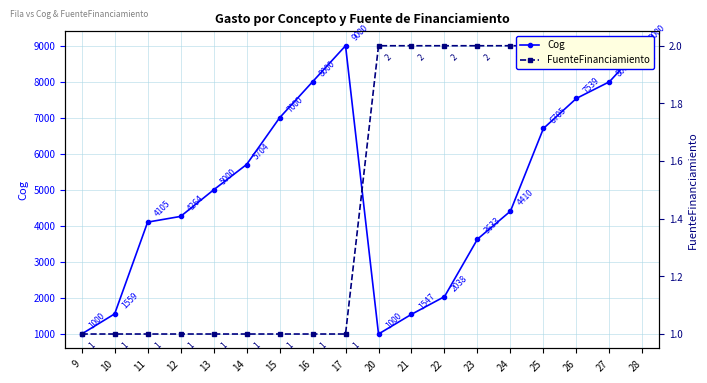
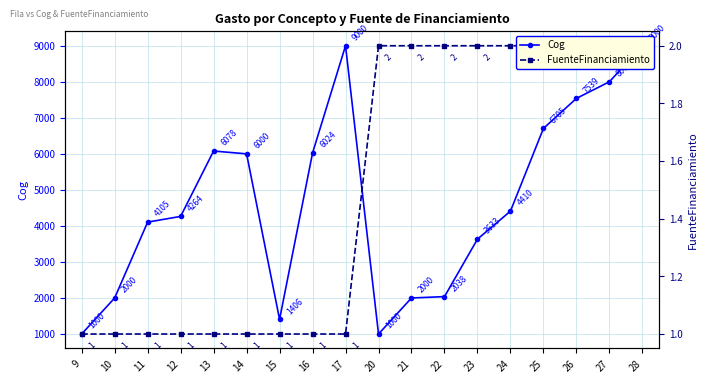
  {
    "Cog": {
      "9": 1000,
-     "10": 1559,
+     "10": 2000,
      "11": 4105,
      "12": 4264,
-     "13": 5000,
-     "14": 5704,
-     "15": 7000,
-     "16": 8000,
+     "13": 6078,
+     "14": 6000,
+     "15": 1406,
+     "16": 6024,
      "17": 9000,
      "20": 1000,
-     "21": 1547,
+     "21": 2000,
      "22": 2038,
      "23": 3633,
      "24": 4410,
      "25": 6705,
      "26": 7539
    },
    "FuenteFinanciamiento": {
      "9": 1,
      "10": 1,
      "11": 1,
      "12": 1,
      "13": 1,
      "14": 1,
      "15": 1,
      "16": 1,
      "17": 1,
      "20": 2,
      "21": 2,
      "22": 2,
      "23": 2
    }
  }
